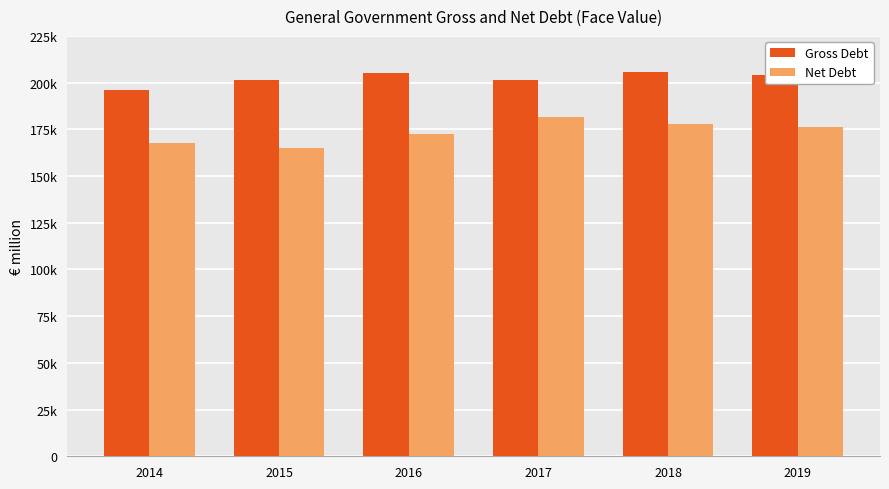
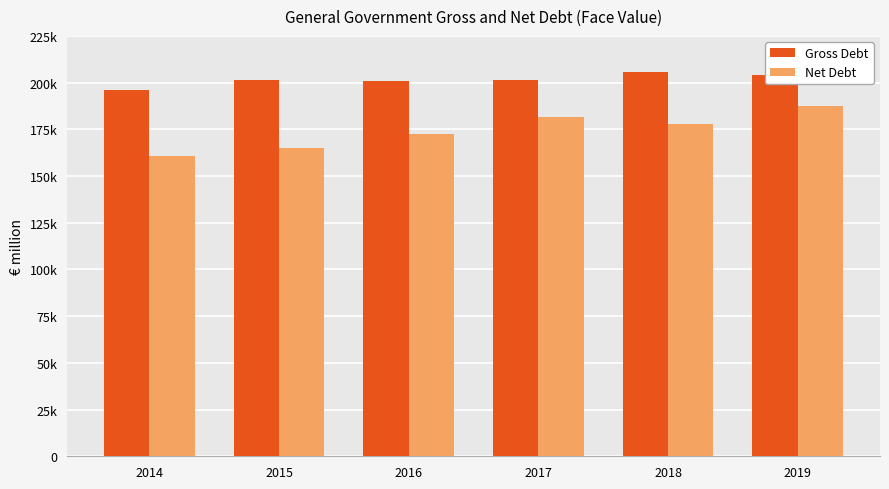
  {
    "Gross Debt": {
      "2014": 196000,
      "2015": 202000,
-     "2016": 205000,
+     "2016": 201000,
      "2017": 201000,
      "2018": 206000
    },
    "Net Debt": {
-     "2014": 168000,
+     "2014": 161000,
      "2015": 165000,
      "2016": 172000,
      "2017": 182000,
      "2018": 178000,
-     "2019": 176000
+     "2019": 188000
    }
  }
